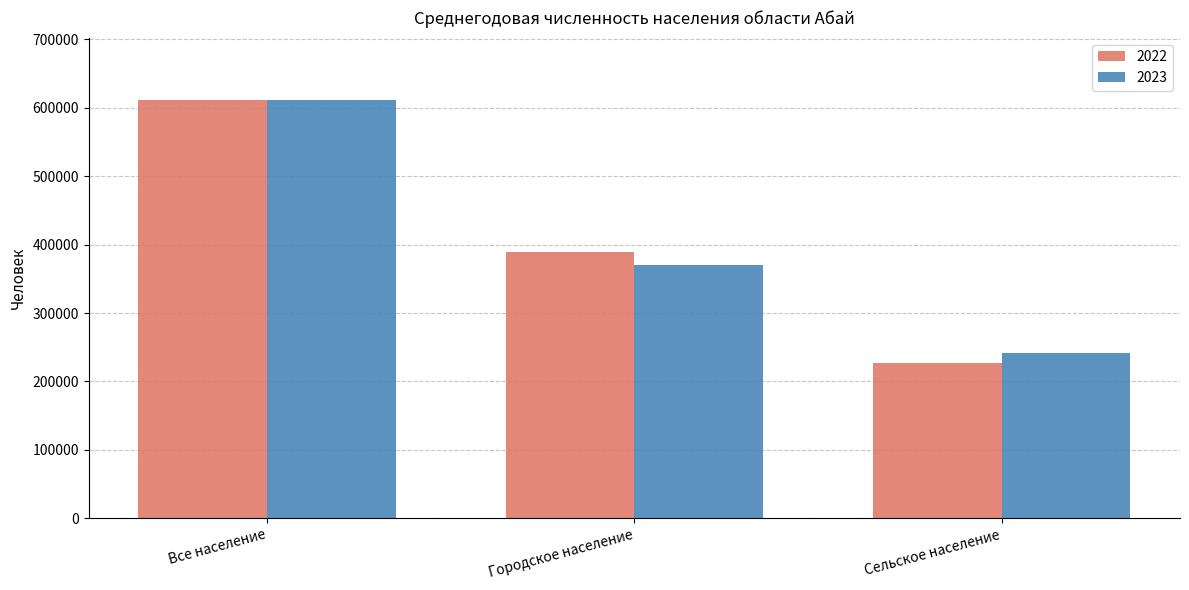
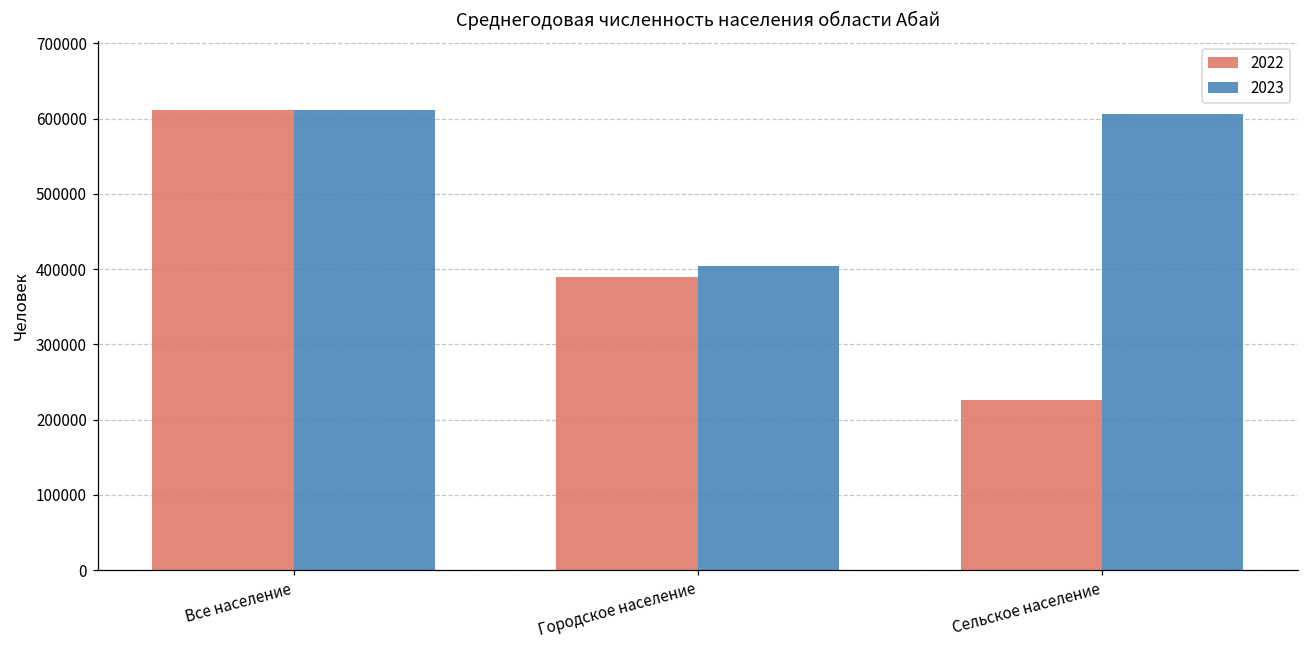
  {
    "2022": {
      "Все население": 610000,
      "Городское население": 390000,
      "Сельское население": 230000
    },
    "2023": {
      "Все население": 610000,
-     "Городское население": 370000,
-     "Сельское население": 240000
+     "Городское население": 400000,
+     "Сельское население": 610000
    }
  }
